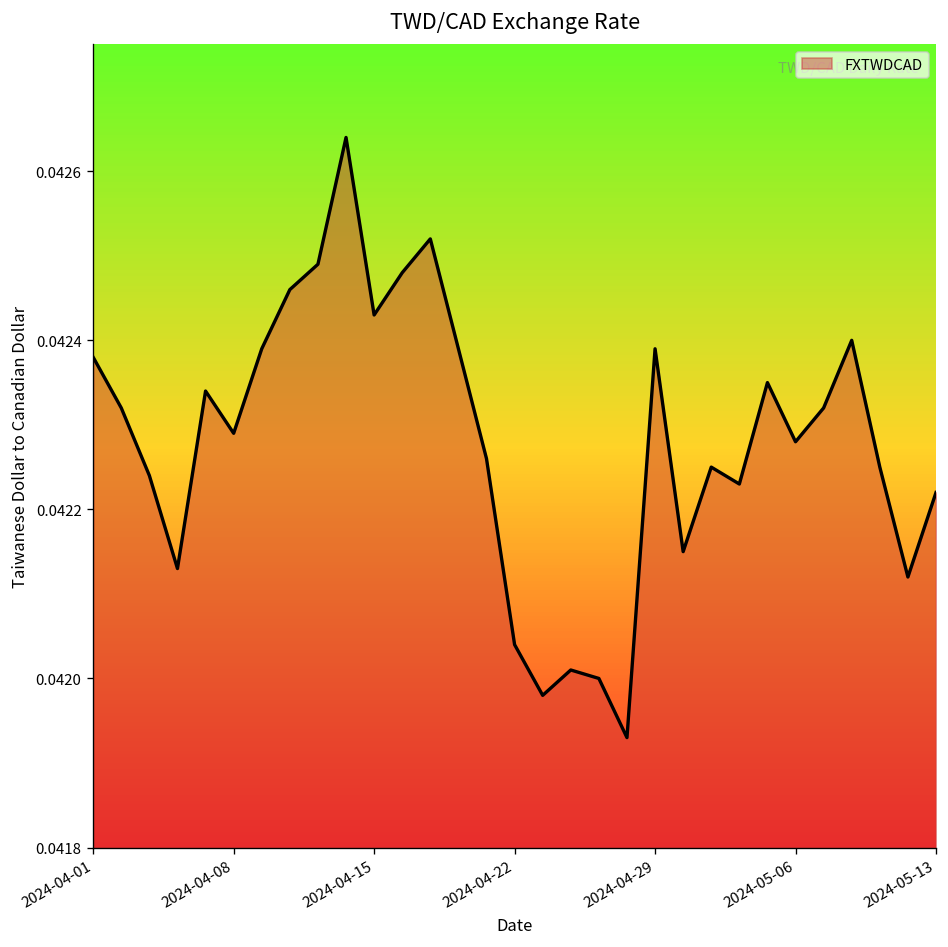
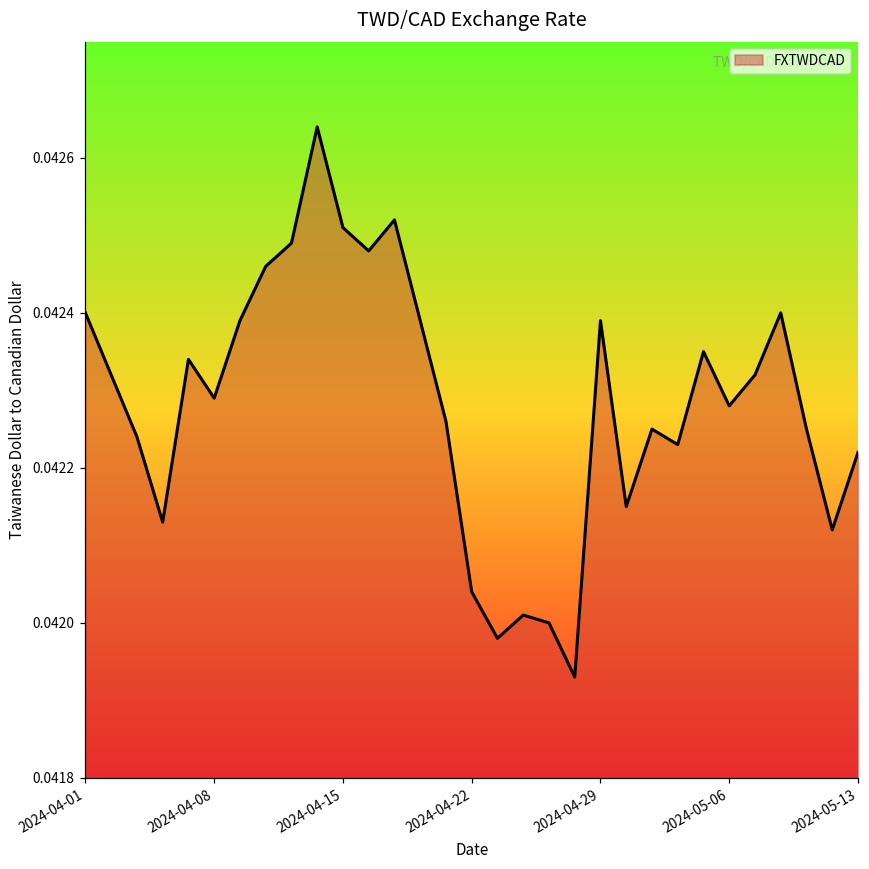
  {
-   "2024-04-01": 0.04238,
+   "2024-04-01": 0.04240,
    "2024-04-08": 0.04229,
-   "2024-04-15": 0.04243,
+   "2024-04-15": 0.04251,
    "2024-04-22": 0.04204,
    "2024-04-29": 0.04239,
    "2024-05-06": 0.04228,
    "2024-05-13": 0.04222
  }
